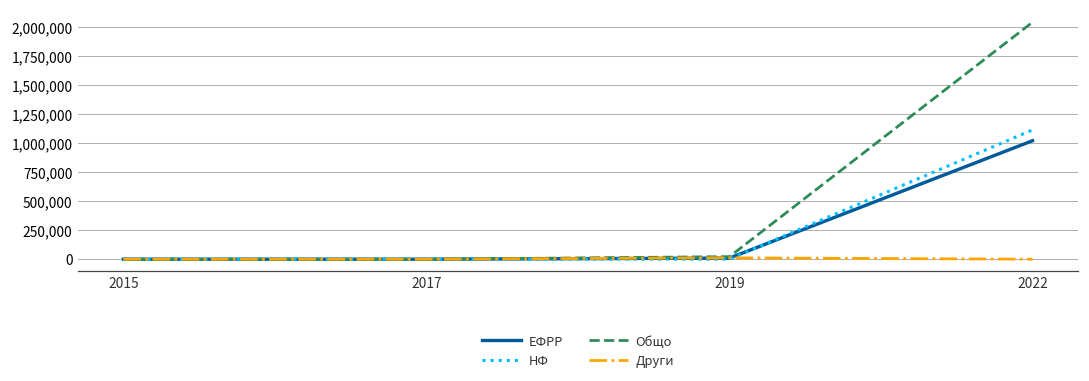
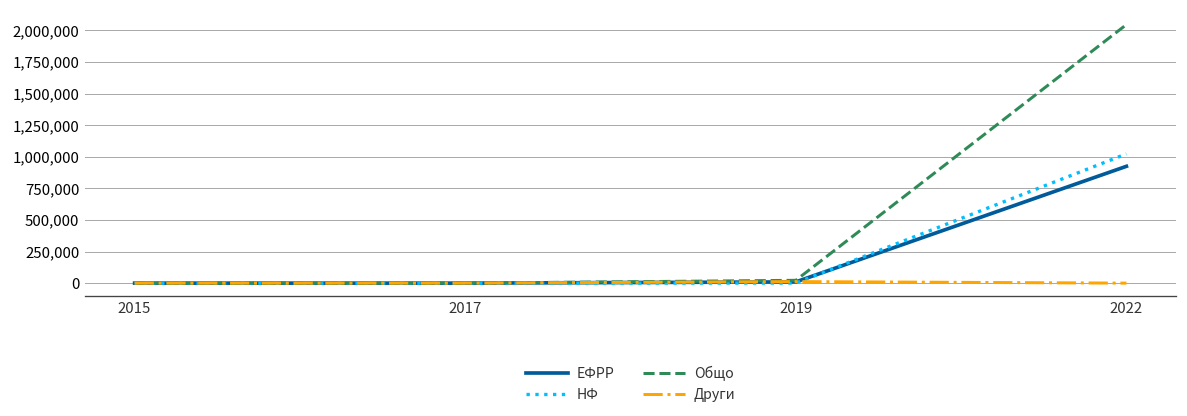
  {
    "ЕФРР": {
-     "2022": "1,020,000"
+     "2022": "920,000"
    },
    "НФ": {
-     "2022": "1,120,000"
+     "2022": "1,020,000"
    },
    "Общо": {
      "2022": "2,050,000"
    },
    "Други": {
      "2022": "0"
    }
  }
